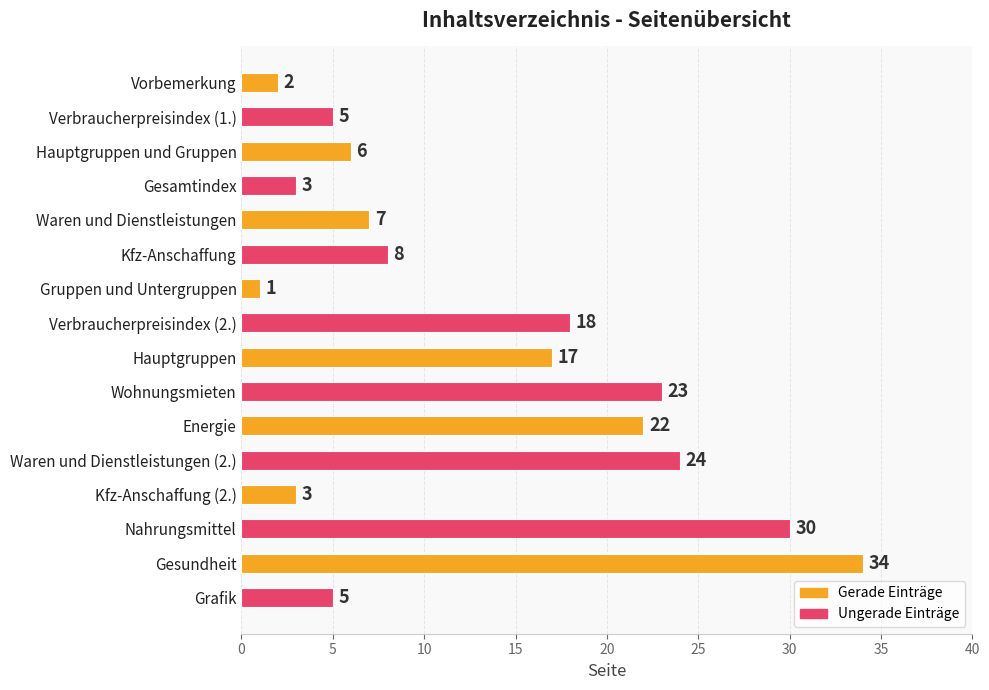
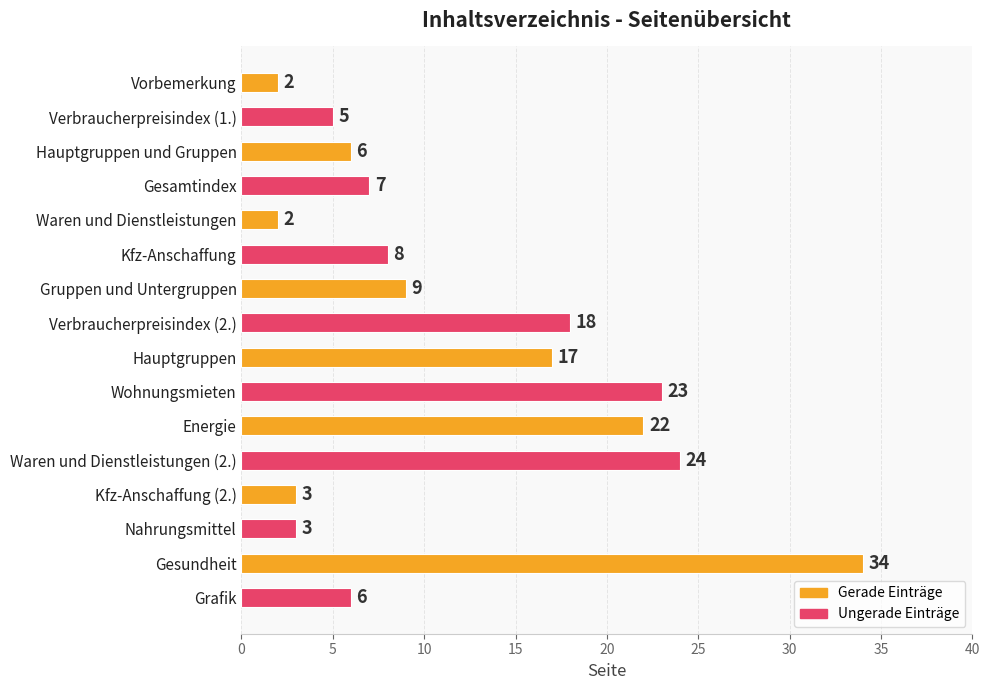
  {
    "Vorbemerkung": 2,
    "Verbraucherpreisindex (1.)": 5,
    "Hauptgruppen und Gruppen": 6,
-   "Gesamtindex": 3,
-   "Waren und Dienstleistungen": 7,
+   "Gesamtindex": 7,
+   "Waren und Dienstleistungen": 2,
    "Kfz-Anschaffung": 8,
-   "Gruppen und Untergruppen": 1,
+   "Gruppen und Untergruppen": 9,
    "Verbraucherpreisindex (2.)": 18,
    "Hauptgruppen": 17,
    "Wohnungsmieten": 23,
    "Energie": 22,
    "Waren und Dienstleistungen (2.)": 24,
    "Kfz-Anschaffung (2.)": 3,
-   "Nahrungsmittel": 30,
+   "Nahrungsmittel": 3,
    "Gesundheit": 34,
-   "Grafik": 5
+   "Grafik": 6
  }
